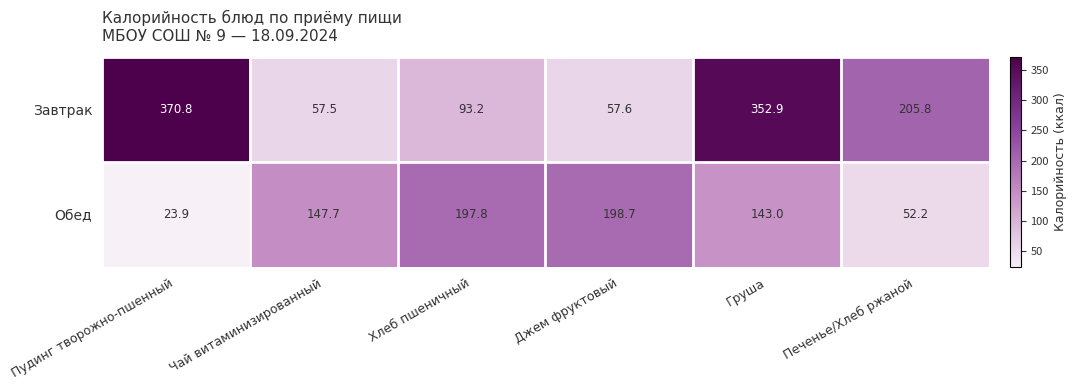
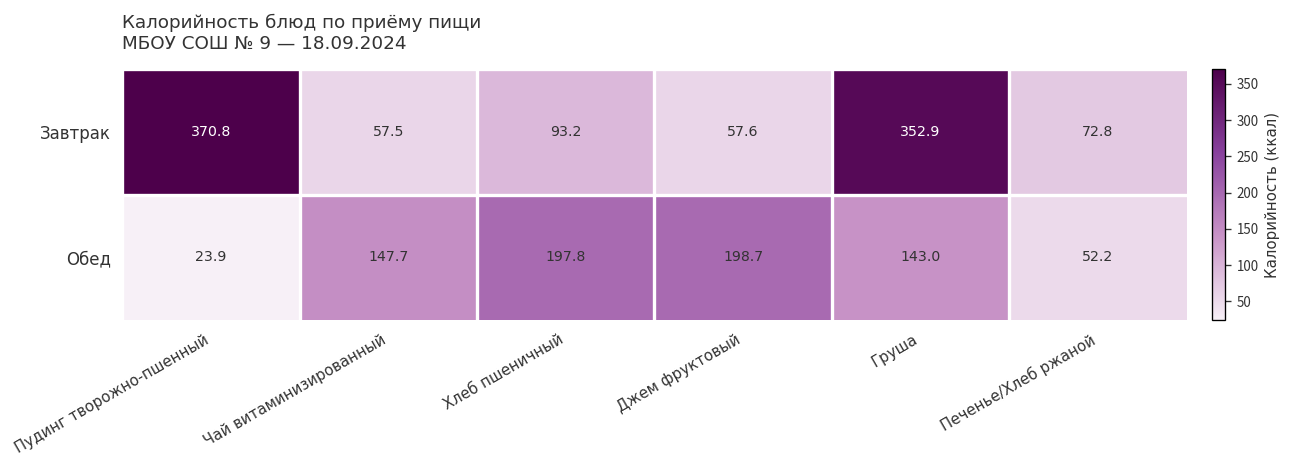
  {
    "Завтрак": {
      "Пудинг творожно-пшенный": 370.8,
      "Чай витаминизированный": 57.5,
      "Хлеб пшеничный": 93.2,
      "Джем фруктовый": 57.6,
      "Груша": 352.9,
-     "Печенье/Хлеб ржаной": 205.8
+     "Печенье/Хлеб ржаной": 72.8
    },
    "Обед": {
      "Пудинг творожно-пшенный": 23.9,
      "Чай витаминизированный": 147.7,
      "Хлеб пшеничный": 197.8,
      "Джем фруктовый": 198.7,
      "Груша": 143.0,
      "Печенье/Хлеб ржаной": 52.2
    }
  }
